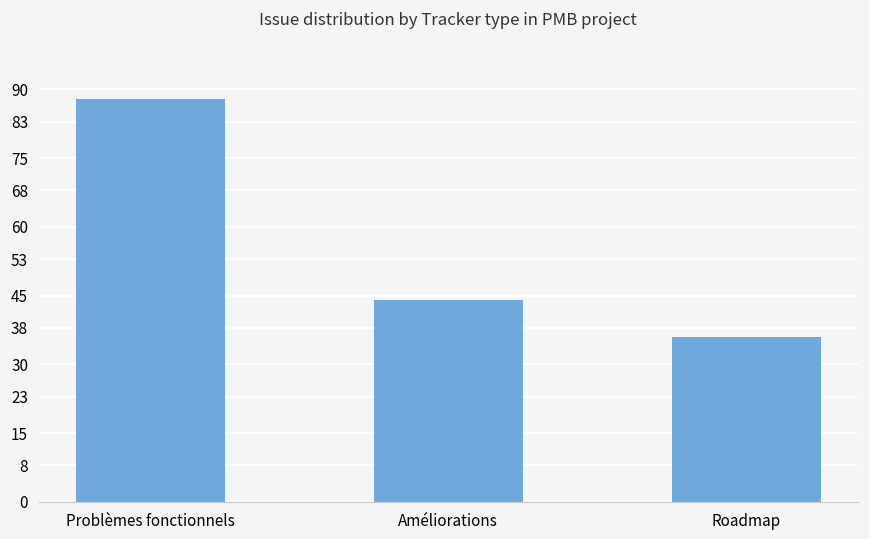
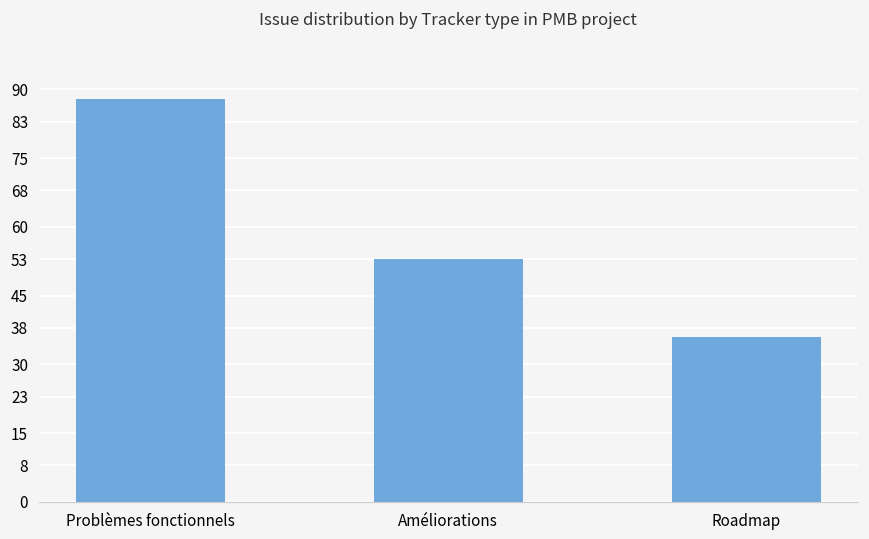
  {
    "Problèmes fonctionnels": 88,
-   "Améliorations": 44,
+   "Améliorations": 53,
    "Roadmap": 36
  }
